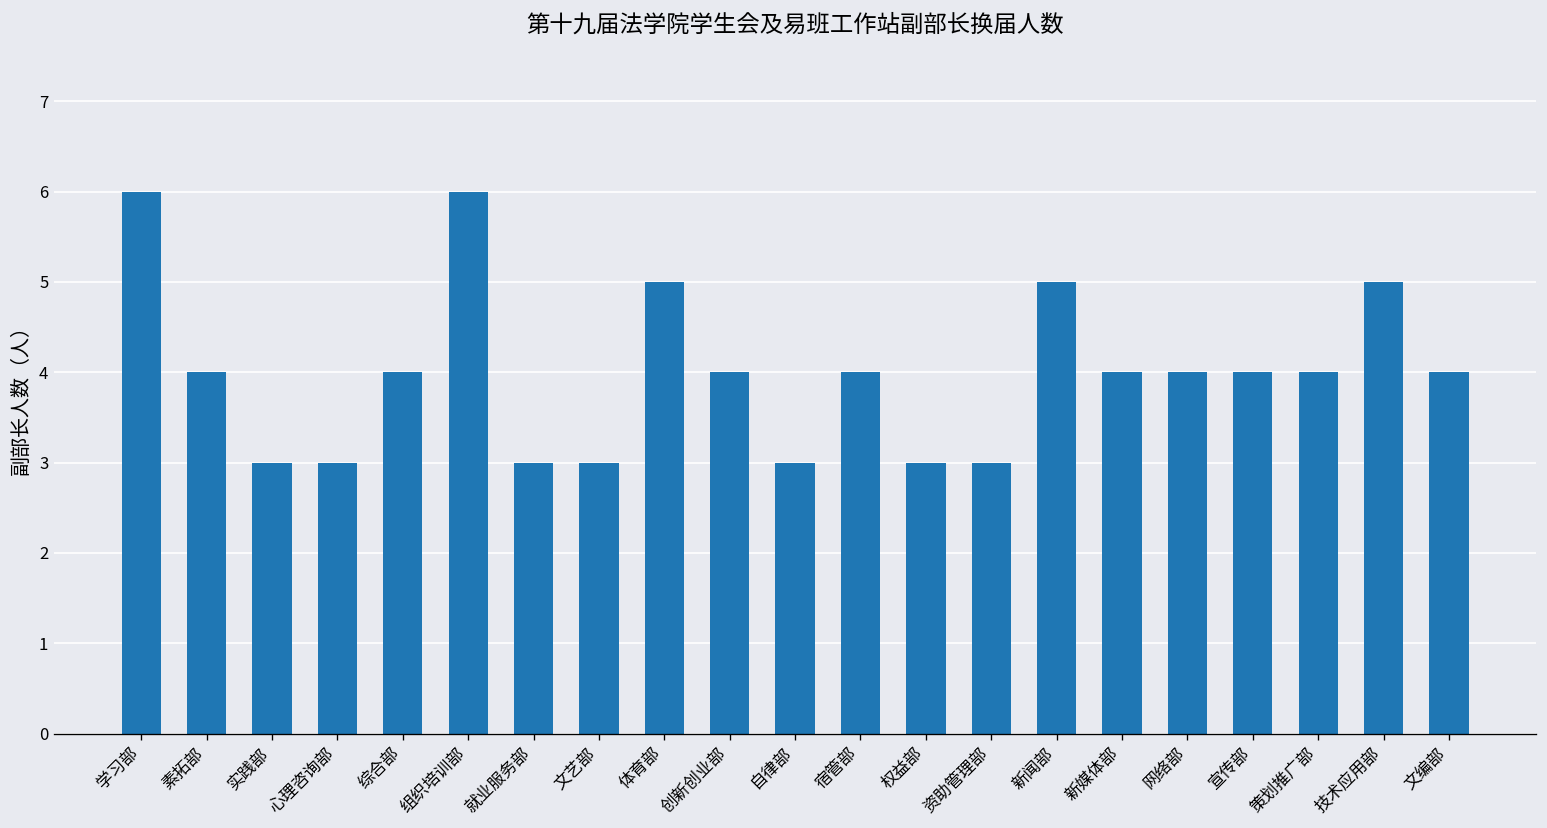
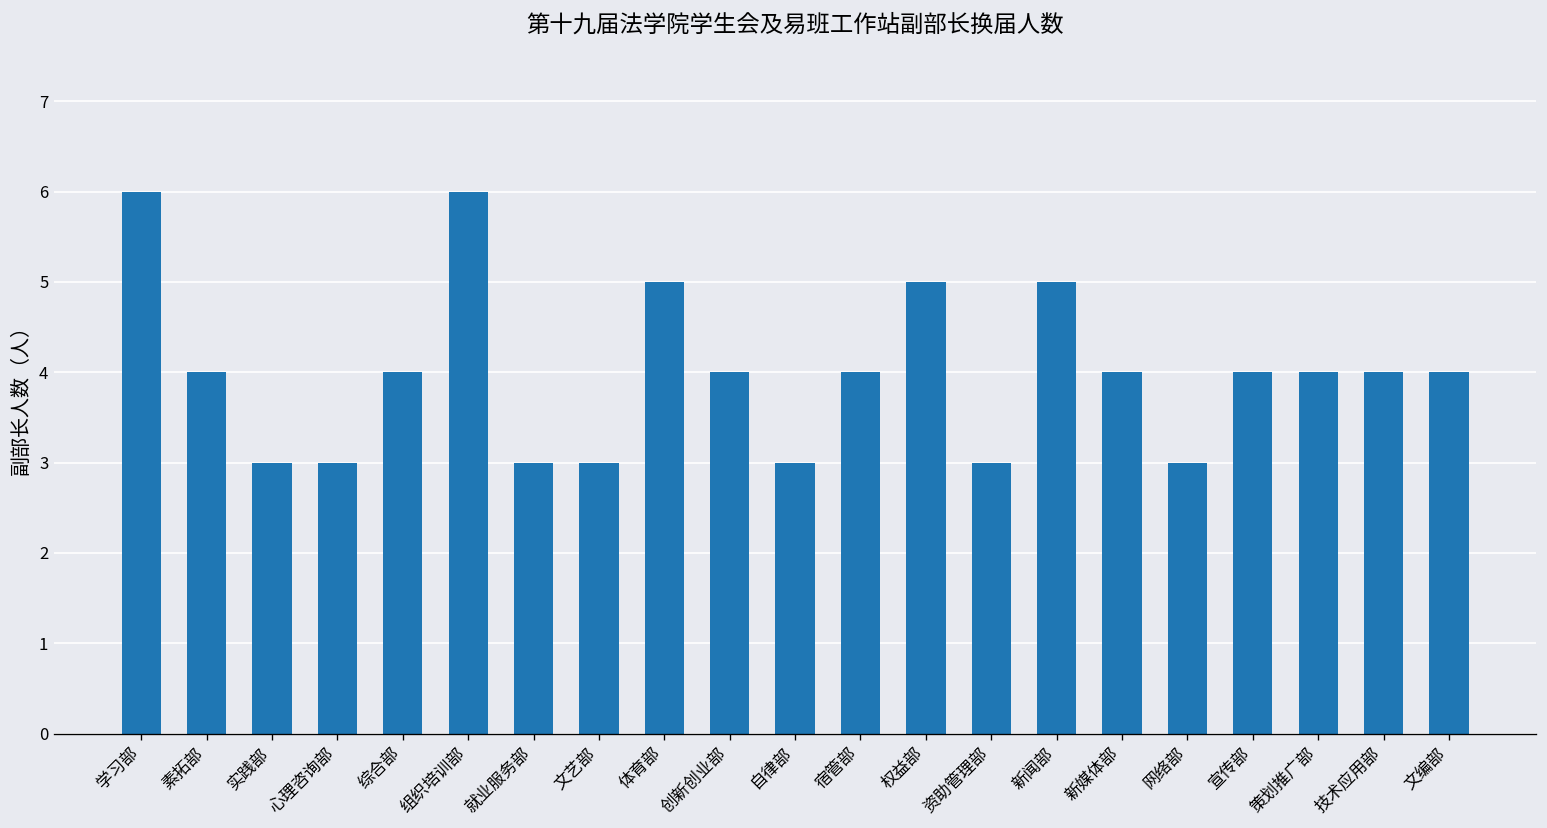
  {
    "学习部": 6,
    "素拓部": 4,
    "实践部": 3,
    "心理咨询部": 3,
    "综合部": 4,
    "组织培训部": 6,
    "就业服务部": 3,
    "文艺部": 3,
    "体育部": 5,
    "创新创业部": 4,
    "自律部": 3,
    "宿管部": 4,
-   "权益部": 3,
+   "权益部": 5,
    "资助管理部": 3,
    "新闻部": 5,
    "新媒体部": 4,
-   "网络部": 4,
+   "网络部": 3,
    "宣传部": 4,
    "策划推广部": 4,
-   "技术应用部": 5,
+   "技术应用部": 4,
    "文编部": 4
  }
